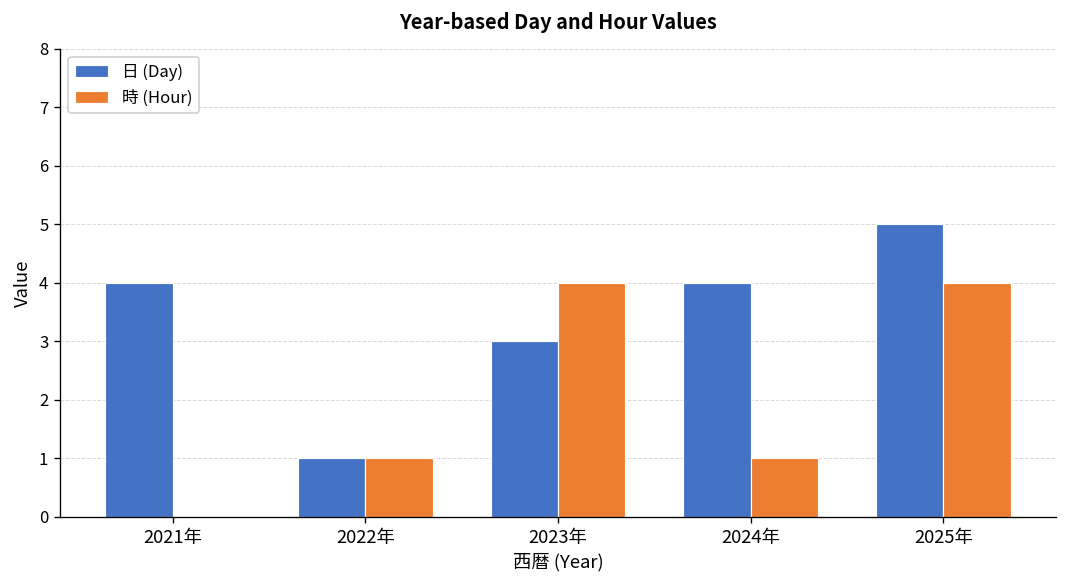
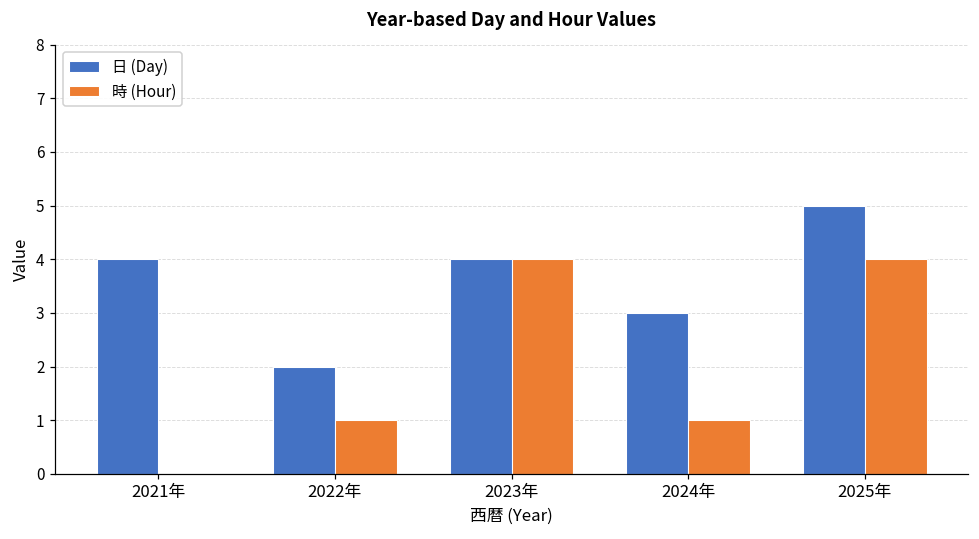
  {
    "日 (Day)": {
      "2021年": 4,
-     "2022年": 1,
-     "2023年": 3,
-     "2024年": 4,
+     "2022年": 2,
+     "2023年": 4,
+     "2024年": 3,
      "2025年": 5
    },
    "時 (Hour)": {
      "2021年": 0,
      "2022年": 1,
      "2023年": 4,
      "2024年": 1,
      "2025年": 4
    }
  }
